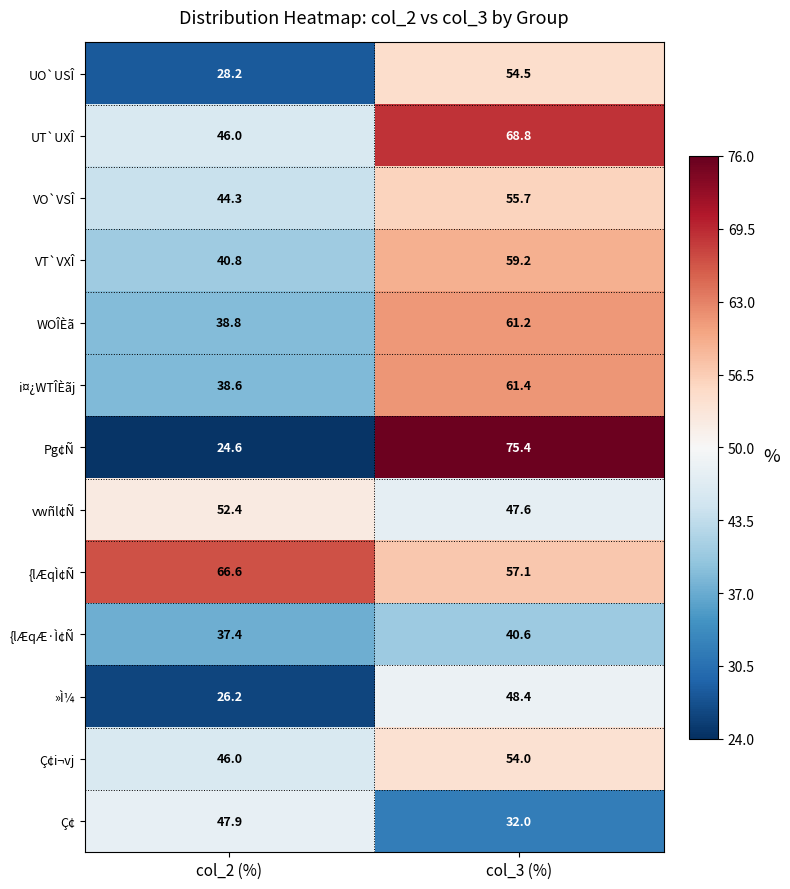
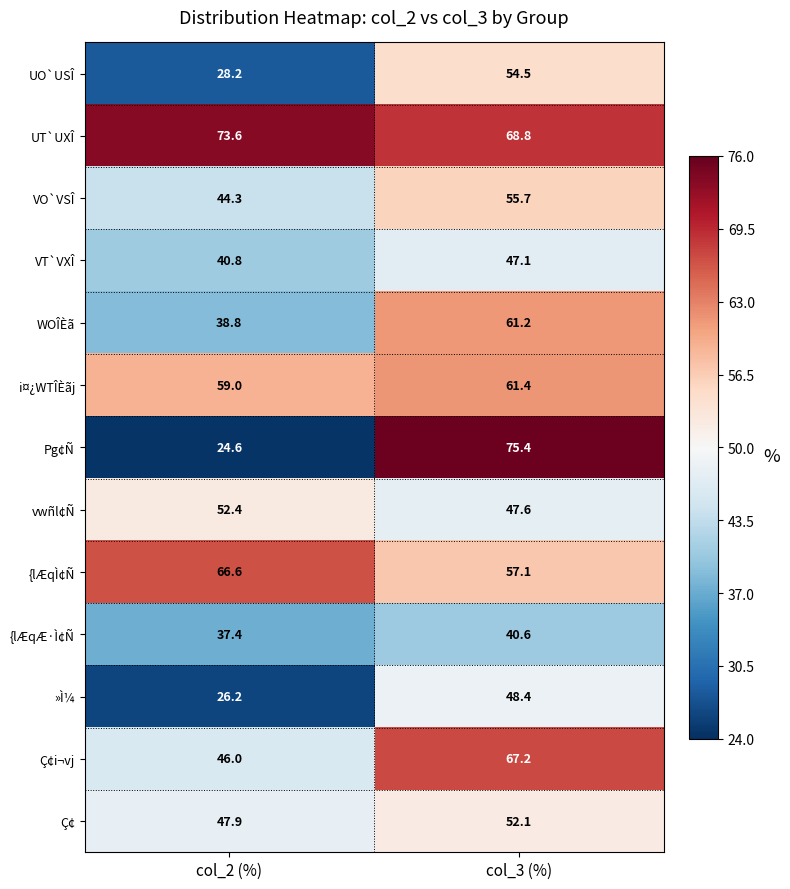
  {
    "UO`USÎ": {
      "col_2 (%)": 28.2,
      "col_3 (%)": 54.5
    },
    "UT`UXÎ": {
-     "col_2 (%)": 46.0,
+     "col_2 (%)": 73.6,
      "col_3 (%)": 68.8
    },
    "VO`VSÎ": {
      "col_2 (%)": 44.3,
      "col_3 (%)": 55.7
    },
    "VT`VXÎ": {
      "col_2 (%)": 40.8,
-     "col_3 (%)": 59.2
+     "col_3 (%)": 47.1
    },
    "WOÎÈã": {
      "col_2 (%)": 38.8,
      "col_3 (%)": 61.2
    },
    "i¤¿WTÎÈãj": {
-     "col_2 (%)": 38.6,
+     "col_2 (%)": 59.0,
      "col_3 (%)": 61.4
    },
    "Pg¢Ñ": {
      "col_2 (%)": 24.6,
      "col_3 (%)": 75.4
    },
    "vwñl¢Ñ": {
      "col_2 (%)": 52.4,
      "col_3 (%)": 47.6
    },
    "{lÆqÌ¢Ñ": {
      "col_2 (%)": 66.6,
      "col_3 (%)": 57.1
    },
    "{lÆqÆ·Ì¢Ñ": {
      "col_2 (%)": 37.4,
      "col_3 (%)": 40.6
    },
    "»Ì¼": {
      "col_2 (%)": 26.2,
      "col_3 (%)": 48.4
    },
    "Ç¢i¬vj": {
      "col_2 (%)": 46.0,
-     "col_3 (%)": 54.0
+     "col_3 (%)": 67.2
    },
    "Ç¢": {
      "col_2 (%)": 47.9,
-     "col_3 (%)": 32.0
+     "col_3 (%)": 52.1
    }
  }
